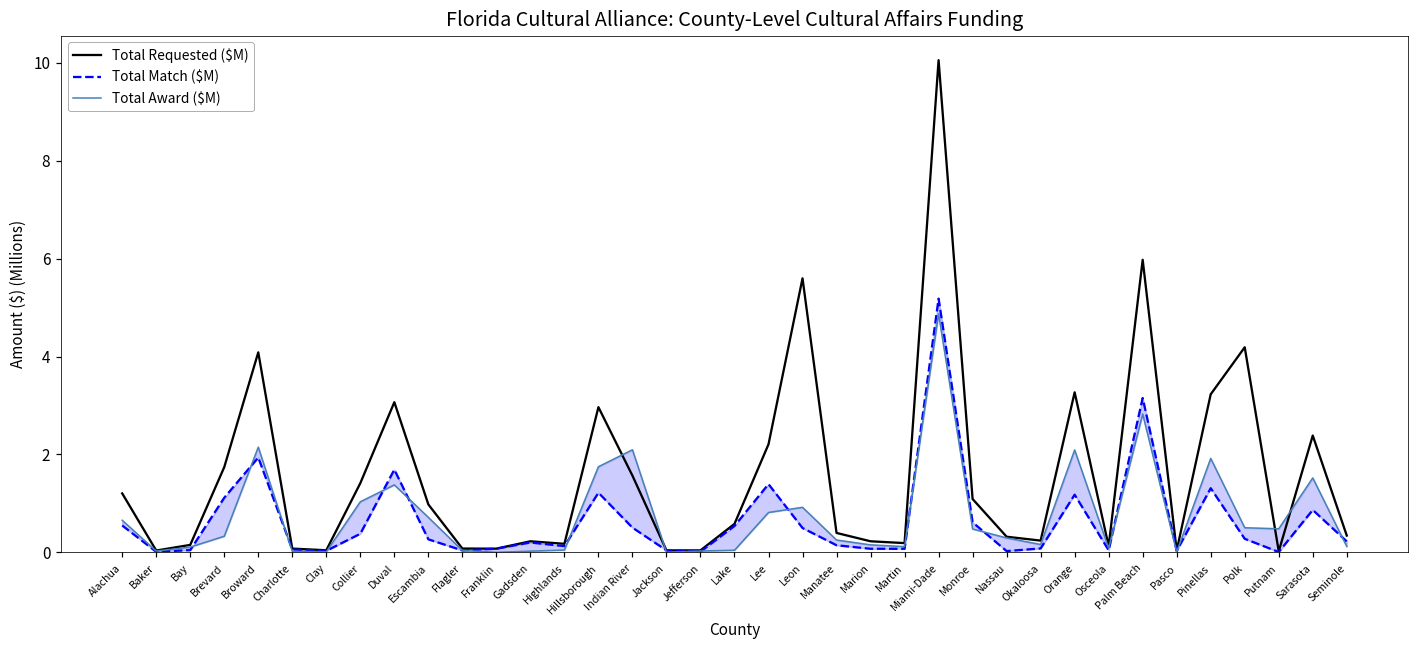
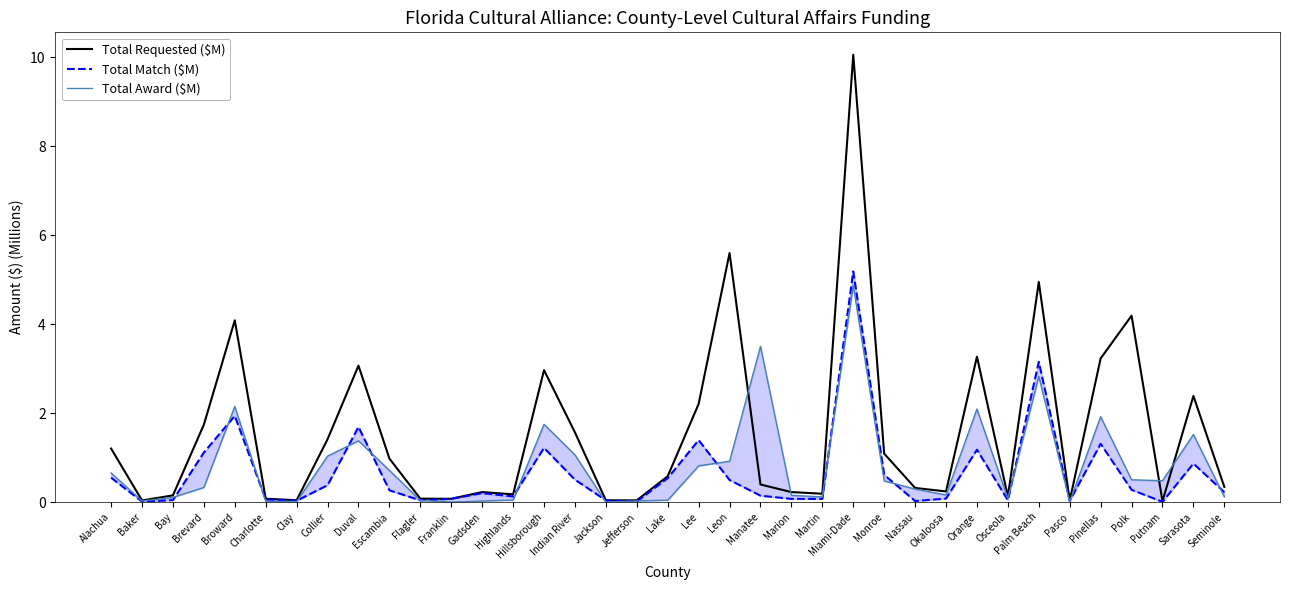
  {
    "Total Requested ($M)": {
      "Alachua": 1.2,
      "Brevard": 1.7,
      "Broward": 4.1,
      "Collier": 1.4,
      "Duval": 3.1,
      "Escambia": 1.0,
      "Hillsborough": 3.0,
      "Indian River": 1.6,
      "Lee": 2.2,
      "Leon": 5.6,
      "Manatee": 0.4,
      "Marion": 0.2,
      "Martin": 0.2,
      "Miami-Dade": 10.1,
      "Monroe": 1.1,
      "Okaloosa": 0.2,
      "Orange": 3.3,
-     "Palm Beach": 6.0,
+     "Palm Beach": 4.9,
      "Pinellas": 3.2,
      "Polk": 4.2,
      "Sarasota": 2.4,
      "Seminole": 0.3
    },
    "Total Award ($M)": {
      "Brevard": 0.3,
      "Duval": 1.4,
      "Franklin": 0.0,
      "Gadsden": 0.0,
      "Highlands": 0.0,
-     "Indian River": 2.1,
+     "Indian River": 1.1,
      "Lake": 0.0,
      "Lee": 0.8,
-     "Manatee": 0.3,
+     "Manatee": 3.5,
      "Miami-Dade": 4.9,
      "Monroe": 0.5,
      "Palm Beach": 2.8,
      "Seminole": 0.1
    }
  }
